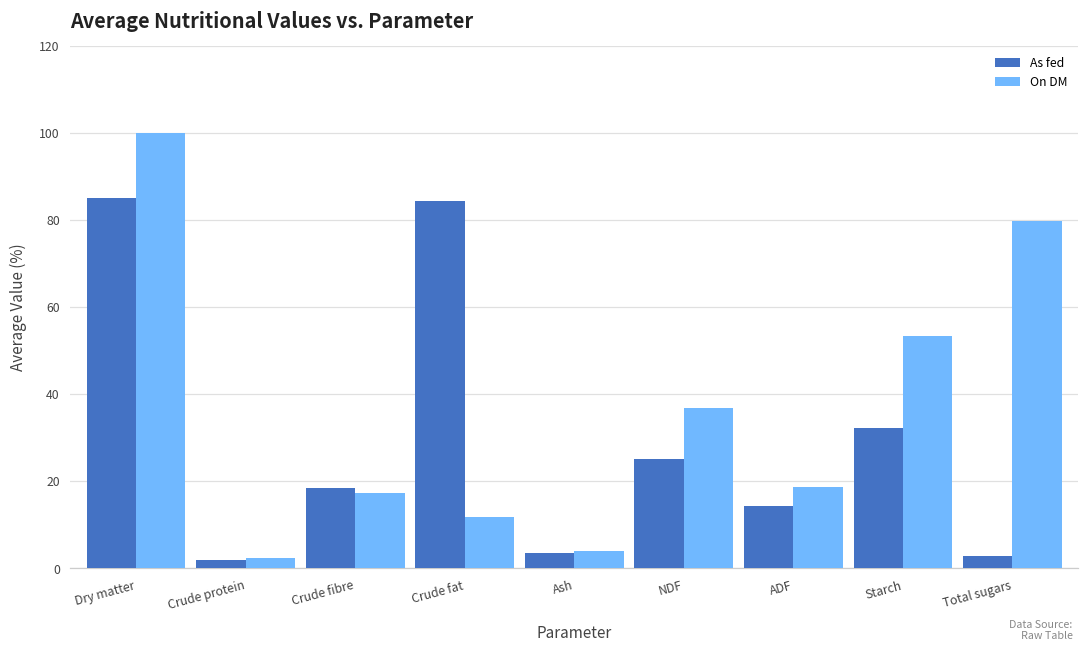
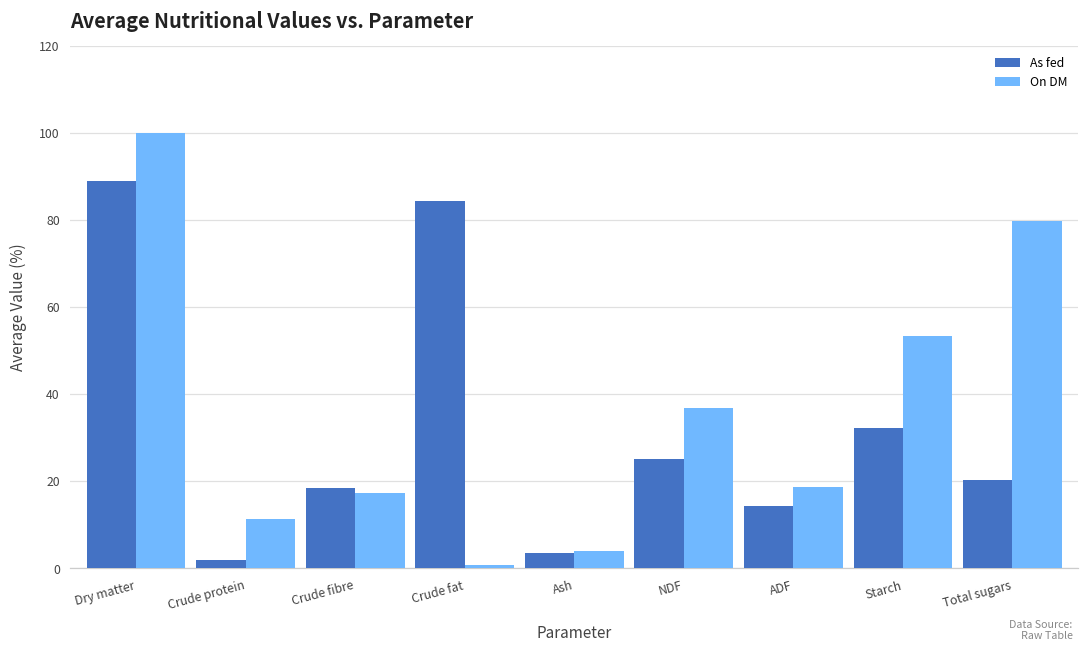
  {
    "As fed": {
-     "Dry matter": 85,
+     "Dry matter": 89,
      "Crude protein": 2,
      "Crude fibre": 19,
      "Crude fat": 84,
      "Ash": 4,
      "NDF": 25,
      "ADF": 14,
      "Starch": 32,
-     "Total sugars": 3
+     "Total sugars": 20
    },
    "On DM": {
      "Dry matter": 100,
-     "Crude protein": 2,
+     "Crude protein": 11,
      "Crude fibre": 17,
-     "Crude fat": 12,
+     "Crude fat": 1,
      "Ash": 4,
      "NDF": 37,
      "ADF": 19,
      "Starch": 53,
      "Total sugars": 80
    }
  }
